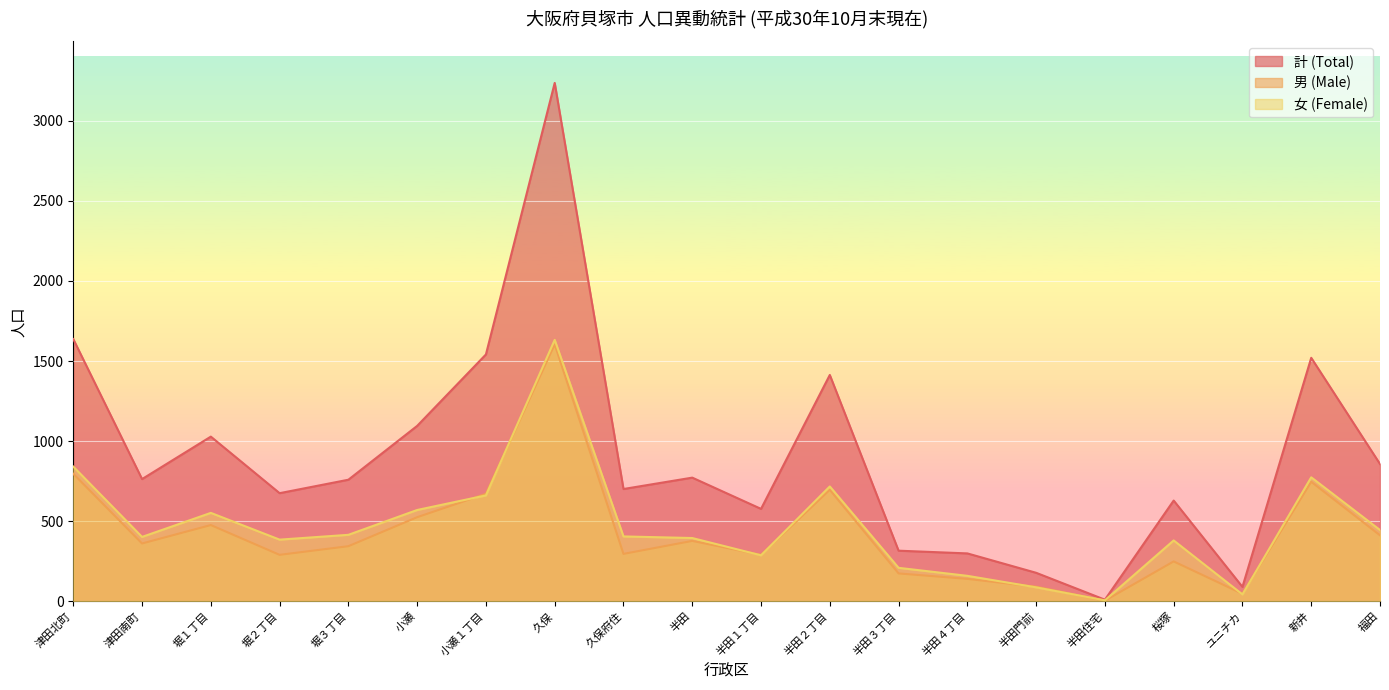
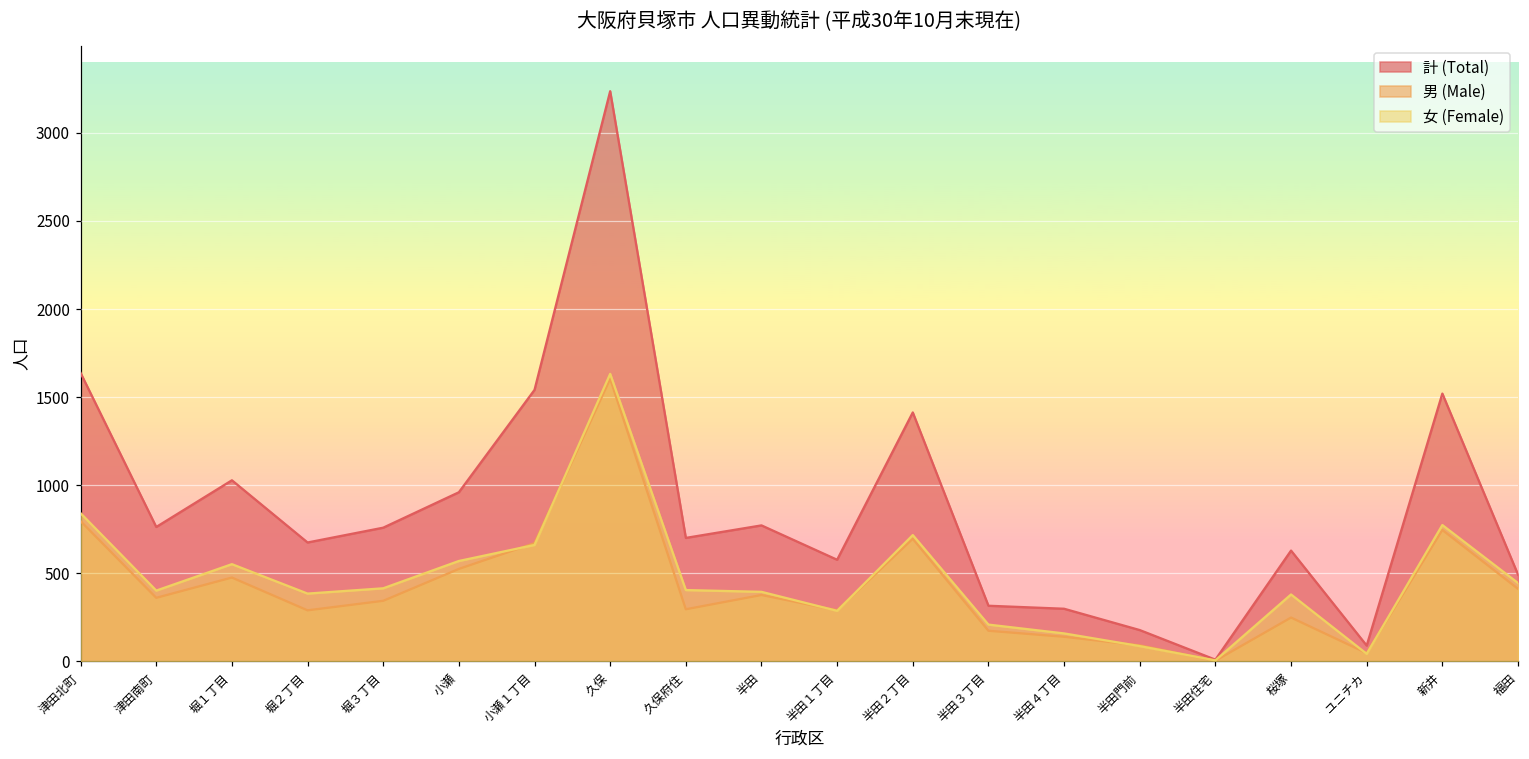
  {
    "計 (Total)": {
      "津田北町": 1640,
      "津田南町": 760,
      "堀１丁目": 1030,
      "堀２丁目": 680,
      "堀３丁目": 760,
-     "小瀬": 1100,
+     "小瀬": 960,
      "小瀬１丁目": 1540,
      "久保": 3240,
      "久保府住": 700,
      "半田": 770,
      "半田１丁目": 580,
      "半田２丁目": 1410,
      "半田３丁目": 320,
      "半田４丁目": 300,
      "半田門前": 180,
      "桜塚": 630,
      "ユニチカ": 90,
      "新井": 1520,
-     "福田": 860
+     "福田": 490
    }
  }
